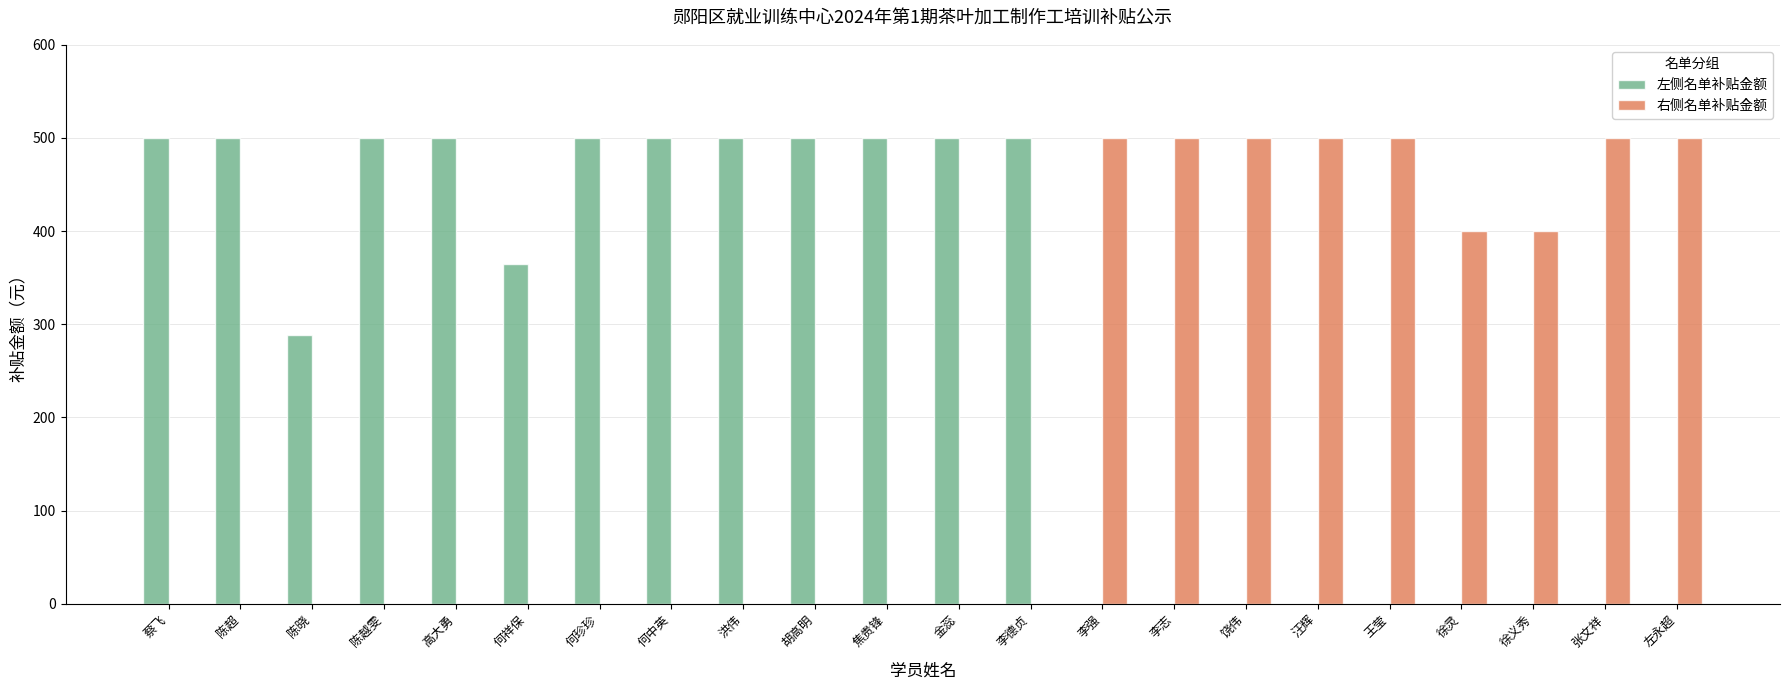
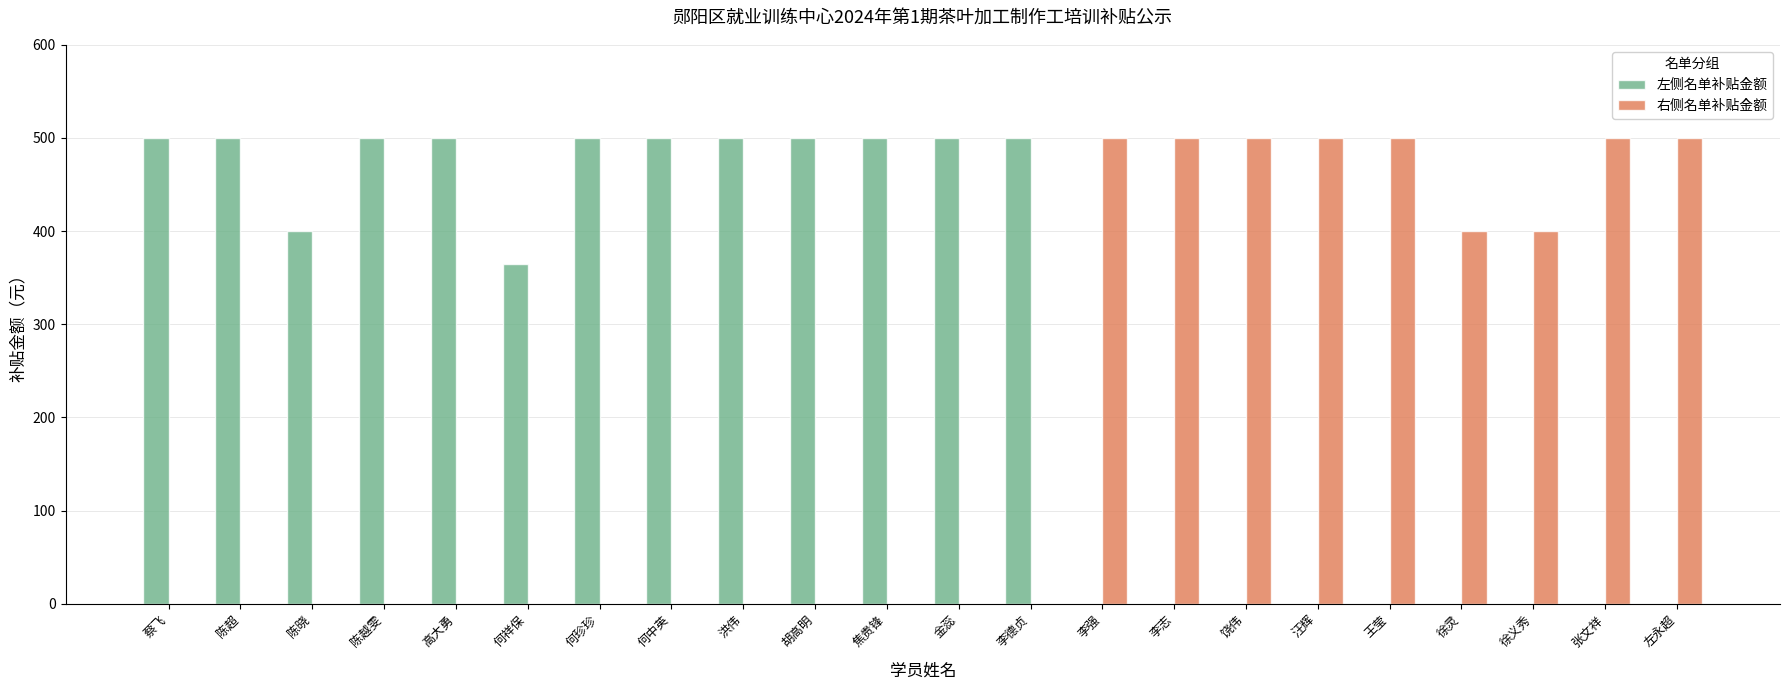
  {
    "左侧名单补贴金额": {
      "蔡飞": 500,
      "陈超": 500,
-     "陈晓": 290,
+     "陈晓": 400,
      "陈越雯": 500,
      "高大勇": 500,
      "何祥保": 370,
      "何珍珍": 500,
      "何中英": 500,
      "洪伟": 500,
      "胡高明": 500,
      "焦贵锋": 500,
      "金蕊": 500,
      "李德贞": 500,
      "李强": 0,
      "李志": 0,
      "饶伟": 0,
      "汪辉": 0,
      "王莹": 0,
      "徐灵": 0,
      "徐义秀": 0,
      "张文祥": 0,
      "左永超": 0
    },
    "右侧名单补贴金额": {
      "蔡飞": 0,
      "陈超": 0,
      "陈晓": 0,
      "陈越雯": 0,
      "高大勇": 0,
      "何祥保": 0,
      "何珍珍": 0,
      "何中英": 0,
      "洪伟": 0,
      "胡高明": 0,
      "焦贵锋": 0,
      "金蕊": 0,
      "李德贞": 0,
      "李强": 500,
      "李志": 500,
      "饶伟": 500,
      "汪辉": 500,
      "王莹": 500,
      "徐灵": 400,
      "徐义秀": 400,
      "张文祥": 500,
      "左永超": 500
    }
  }
